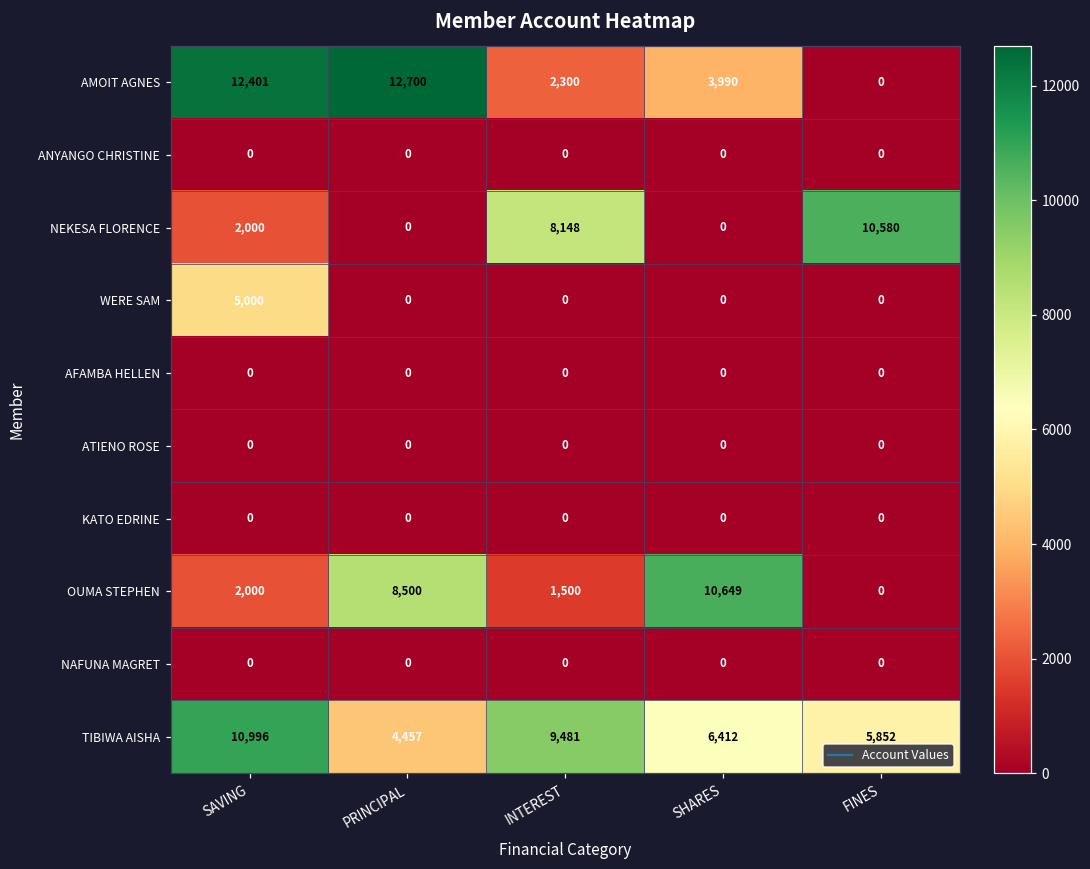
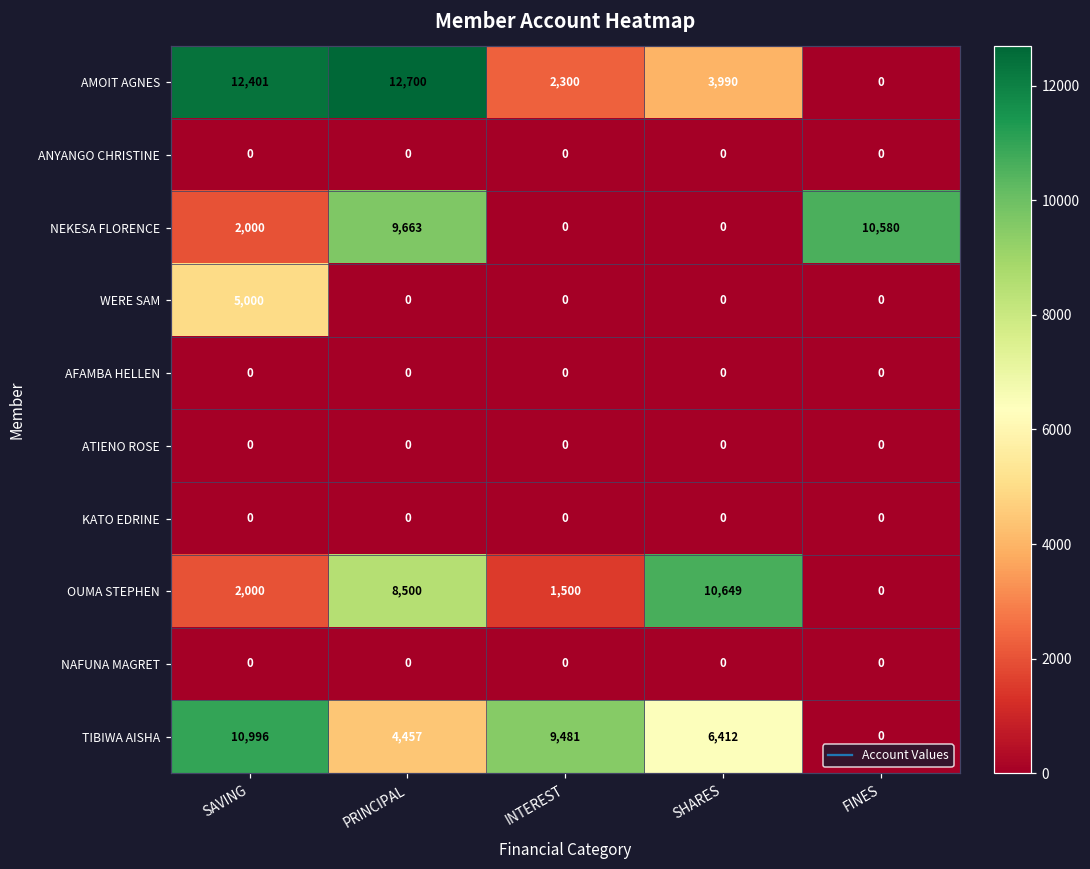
  {
    "AMOIT AGNES": {
      "SAVING": "12,401",
      "PRINCIPAL": "12,700",
      "INTEREST": "2,300",
      "SHARES": "3,990",
      "FINES": "0"
    },
    "ANYANGO CHRISTINE": {
      "SAVING": "0",
      "PRINCIPAL": "0",
      "INTEREST": "0",
      "SHARES": "0",
      "FINES": "0"
    },
    "NEKESA FLORENCE": {
      "SAVING": "2,000",
-     "PRINCIPAL": "0",
-     "INTEREST": "8,148",
+     "PRINCIPAL": "9,663",
+     "INTEREST": "0",
      "SHARES": "0",
      "FINES": "10,580"
    },
    "WERE SAM": {
      "SAVING": "5,000",
      "PRINCIPAL": "0",
      "INTEREST": "0",
      "SHARES": "0",
      "FINES": "0"
    },
    "AFAMBA HELLEN": {
      "SAVING": "0",
      "PRINCIPAL": "0",
      "INTEREST": "0",
      "SHARES": "0",
      "FINES": "0"
    },
    "ATIENO ROSE": {
      "SAVING": "0",
      "PRINCIPAL": "0",
      "INTEREST": "0",
      "SHARES": "0",
      "FINES": "0"
    },
    "KATO EDRINE": {
      "SAVING": "0",
      "PRINCIPAL": "0",
      "INTEREST": "0",
      "SHARES": "0",
      "FINES": "0"
    },
    "OUMA STEPHEN": {
      "SAVING": "2,000",
      "PRINCIPAL": "8,500",
      "INTEREST": "1,500",
      "SHARES": "10,649",
      "FINES": "0"
    },
    "NAFUNA MAGRET": {
      "SAVING": "0",
      "PRINCIPAL": "0",
      "INTEREST": "0",
      "SHARES": "0",
      "FINES": "0"
    },
    "TIBIWA AISHA": {
      "SAVING": "10,996",
      "PRINCIPAL": "4,457",
      "INTEREST": "9,481",
      "SHARES": "6,412",
-     "FINES": "5,852"
+     "FINES": "0"
    }
  }
